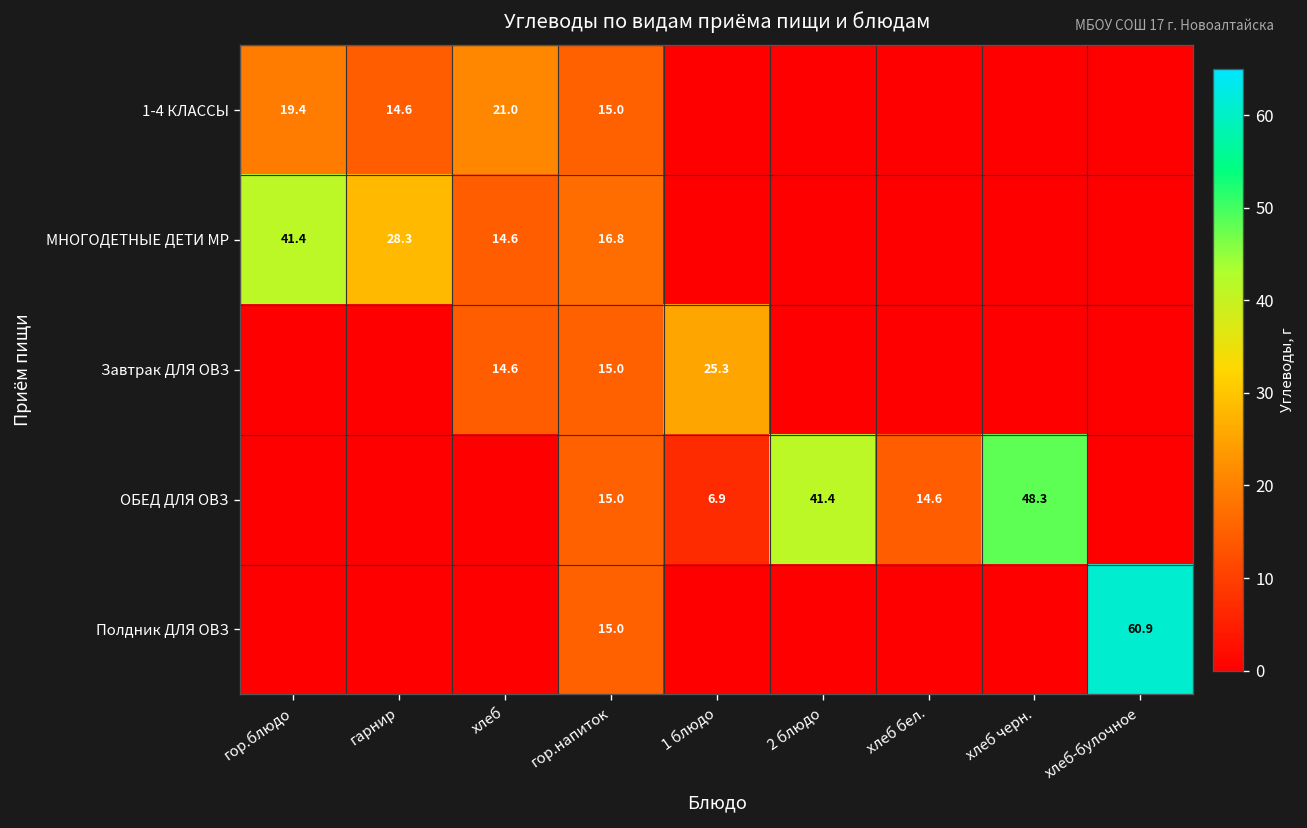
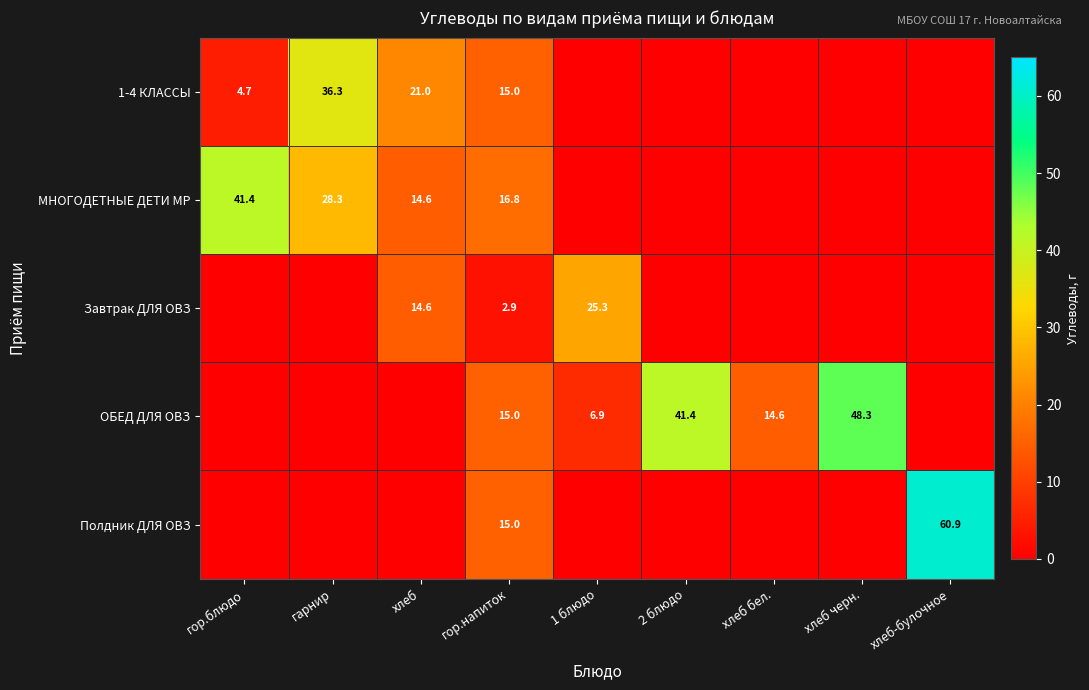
  {
    "1-4 КЛАССЫ": {
-     "гор.блюдо": 19.4,
-     "гарнир": 14.6,
+     "гор.блюдо": 4.7,
+     "гарнир": 36.3,
      "хлеб": 21.0,
      "гор.напиток": 15.0
    },
    "МНОГОДЕТНЫЕ ДЕТИ МР": {
      "гор.блюдо": 41.4,
      "гарнир": 28.3,
      "хлеб": 14.6,
      "гор.напиток": 16.8
    },
    "Завтрак ДЛЯ ОВЗ": {
      "хлеб": 14.6,
-     "гор.напиток": 15.0,
+     "гор.напиток": 2.9,
      "1 блюдо": 25.3
    },
    "ОБЕД ДЛЯ ОВЗ": {
      "гор.напиток": 15.0,
      "1 блюдо": 6.9,
      "2 блюдо": 41.4,
      "хлеб бел.": 14.6,
      "хлеб черн.": 48.3
    },
    "Полдник ДЛЯ ОВЗ": {
      "гор.напиток": 15.0,
      "хлеб-булочное": 60.9
    }
  }
